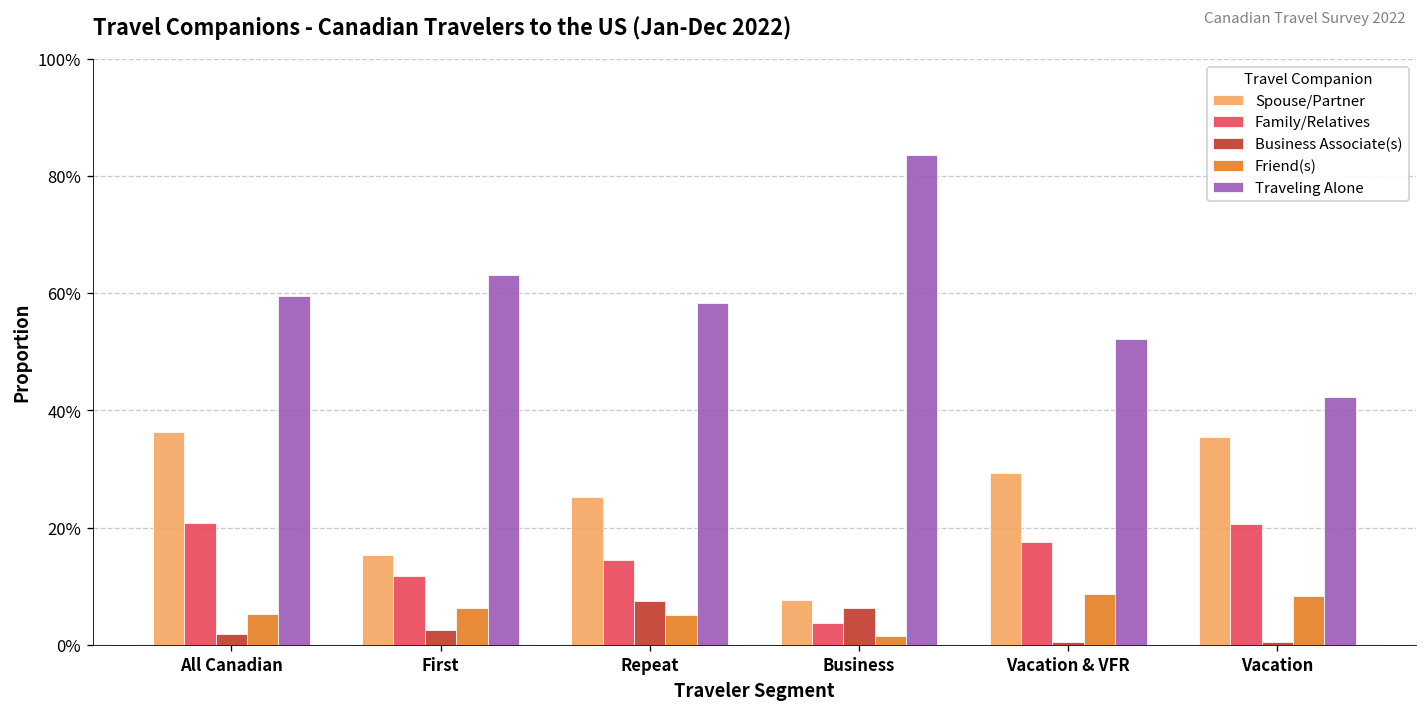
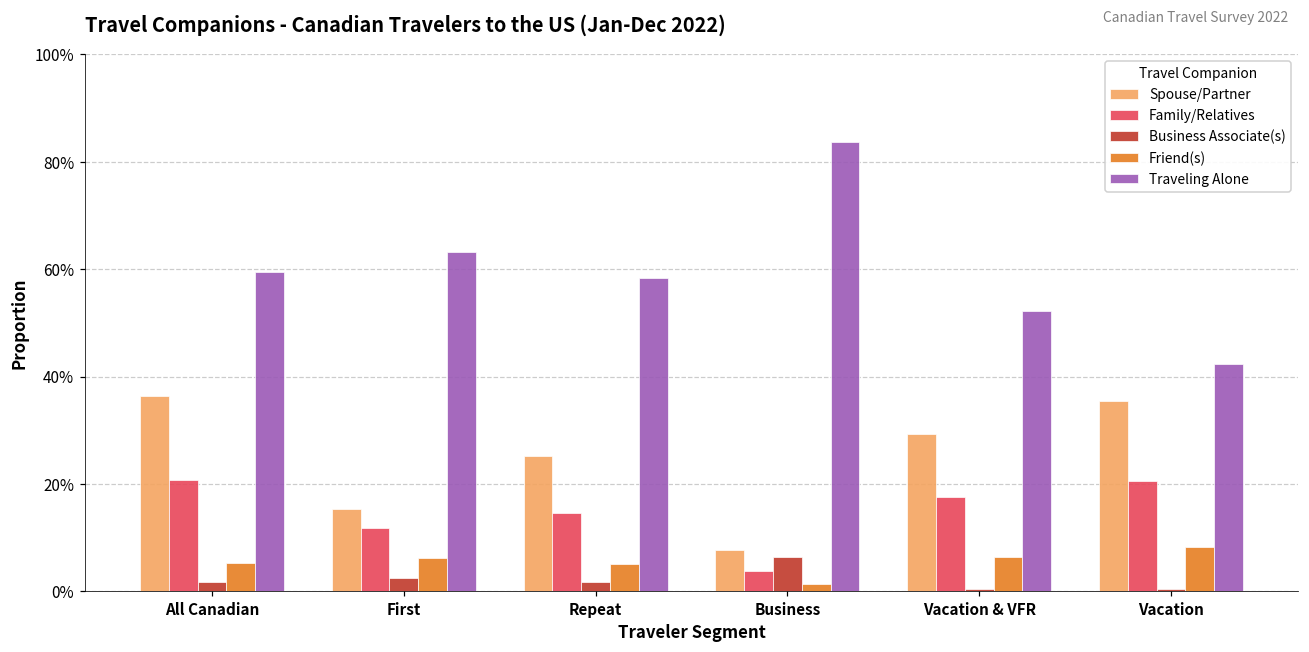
  {
    "Spouse/Partner": {
      "All Canadian": "36%",
      "First": "15%",
      "Repeat": "25%",
      "Business": "8%",
      "Vacation & VFR": "29%",
      "Vacation": "36%"
    },
    "Family/Relatives": {
      "All Canadian": "21%",
      "First": "12%",
      "Repeat": "14%",
      "Business": "4%",
      "Vacation & VFR": "18%",
      "Vacation": "21%"
    },
    "Business Associate(s)": {
      "All Canadian": "2%",
      "First": "3%",
-     "Repeat": "8%",
+     "Repeat": "2%",
      "Business": "6%"
    },
    "Friend(s)": {
      "All Canadian": "5%",
      "First": "6%",
      "Repeat": "5%",
      "Business": "1%",
-     "Vacation & VFR": "9%",
+     "Vacation & VFR": "6%",
      "Vacation": "8%"
    },
    "Traveling Alone": {
      "All Canadian": "60%",
      "First": "63%",
      "Repeat": "58%",
      "Business": "84%",
      "Vacation & VFR": "52%",
      "Vacation": "42%"
    }
  }
